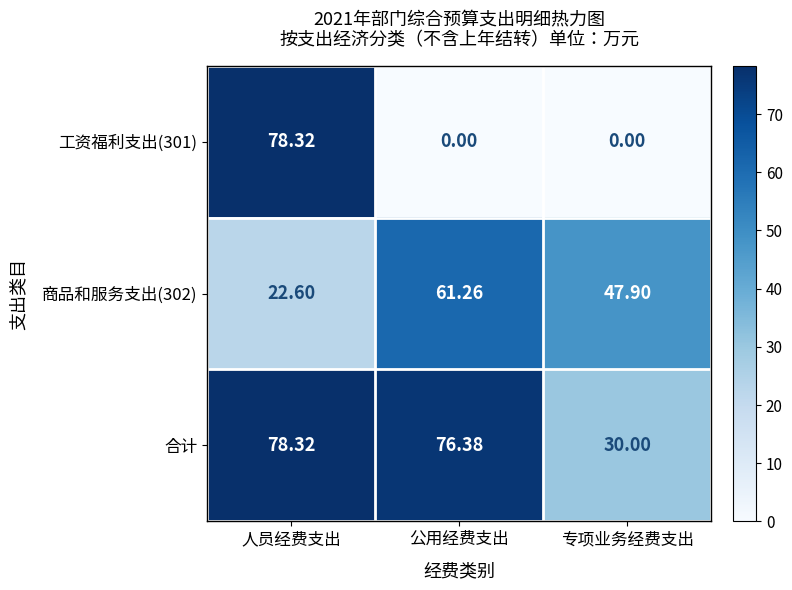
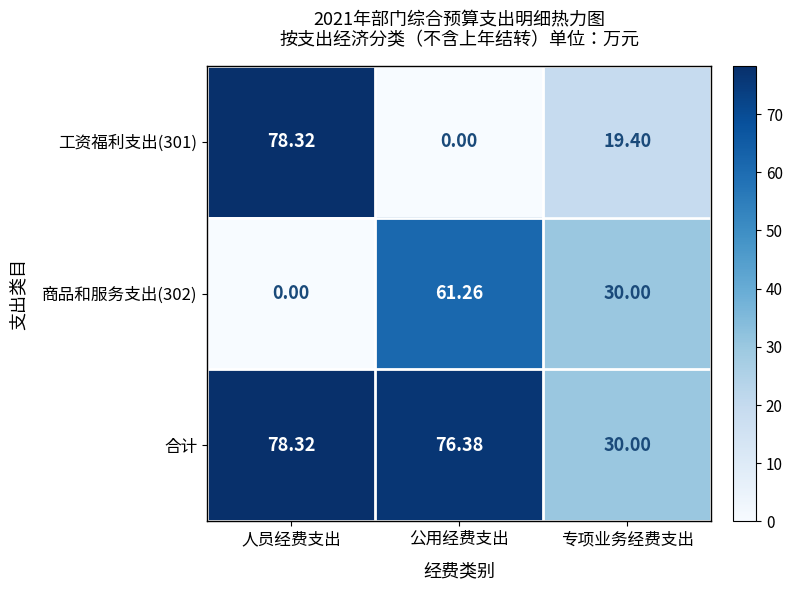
  {
    "工资福利支出(301)": {
      "人员经费支出": 78.32,
      "公用经费支出": 0.00,
-     "专项业务经费支出": 0.00
+     "专项业务经费支出": 19.40
    },
    "商品和服务支出(302)": {
-     "人员经费支出": 22.60,
+     "人员经费支出": 0.00,
      "公用经费支出": 61.26,
-     "专项业务经费支出": 47.90
+     "专项业务经费支出": 30.00
    },
    "合计": {
      "人员经费支出": 78.32,
      "公用经费支出": 76.38,
      "专项业务经费支出": 30.00
    }
  }
